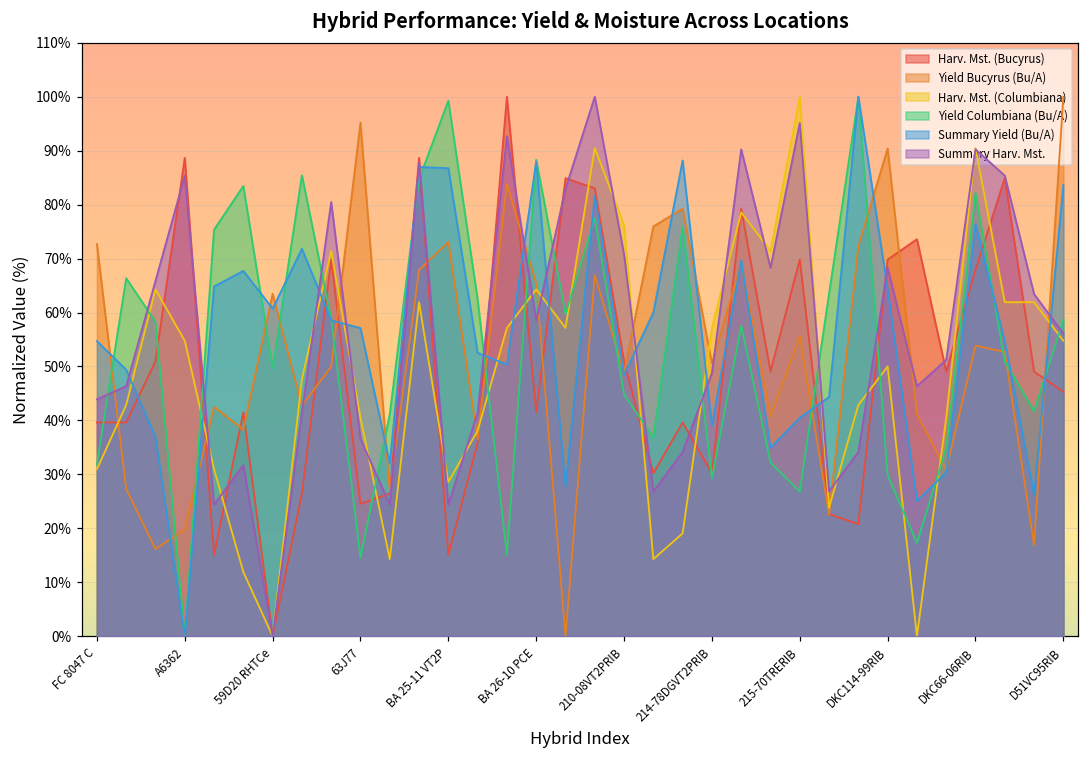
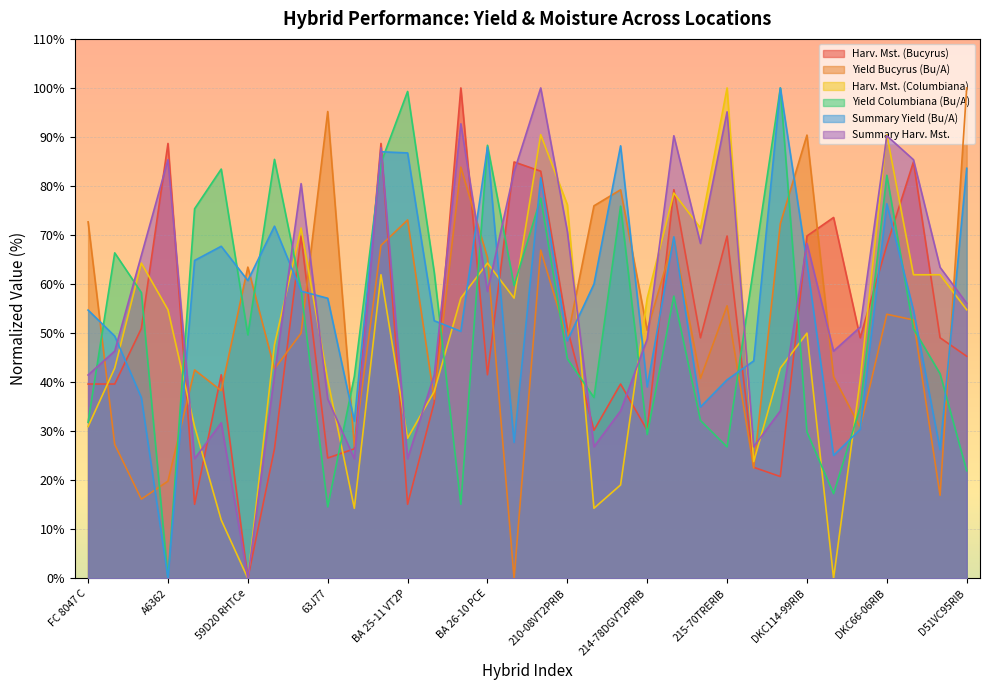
  {
    "Yield Columbiana (Bu/A)": {
      "FC 8047 C": "32%",
      "59D20 RHTCe": "50%",
      "63J77": "15%",
      "BA 25-11 VT2P": "99%",
      "210-08VT2PRIB": "45%",
      "214-78DGVT2PRIB": "29%",
      "215-70TRERIB": "27%",
      "DKC114-99RIB": "30%",
      "DKC66-06RIB": "82%",
-     "D51VC95RIB": "59%"
+     "D51VC95RIB": "22%"
    },
    "Summary Yield (Bu/A)": {
      "FC 8047 C": "55%",
      "59D20 RHTCe": "61%",
      "63J77": "57%",
      "BA 25-11 VT2P": "87%",
      "214-78DGVT2PRIB": "39%",
      "215-70TRERIB": "40%",
      "DKC114-99RIB": "64%",
      "DKC66-06RIB": "76%",
      "D51VC95RIB": "84%"
    },
    "Summary Harv. Mst.": {
-     "FC 8047 C": "44%",
+     "FC 8047 C": "41%",
      "A6362": "85%",
      "63J77": "37%",
      "BA 25-11 VT2P": "24%",
      "BA 26-10 PCE": "59%",
      "210-08VT2PRIB": "71%",
      "214-78DGVT2PRIB": "49%",
      "215-70TRERIB": "95%",
      "DKC114-99RIB": "68%",
      "D51VC95RIB": "56%"
    }
  }
